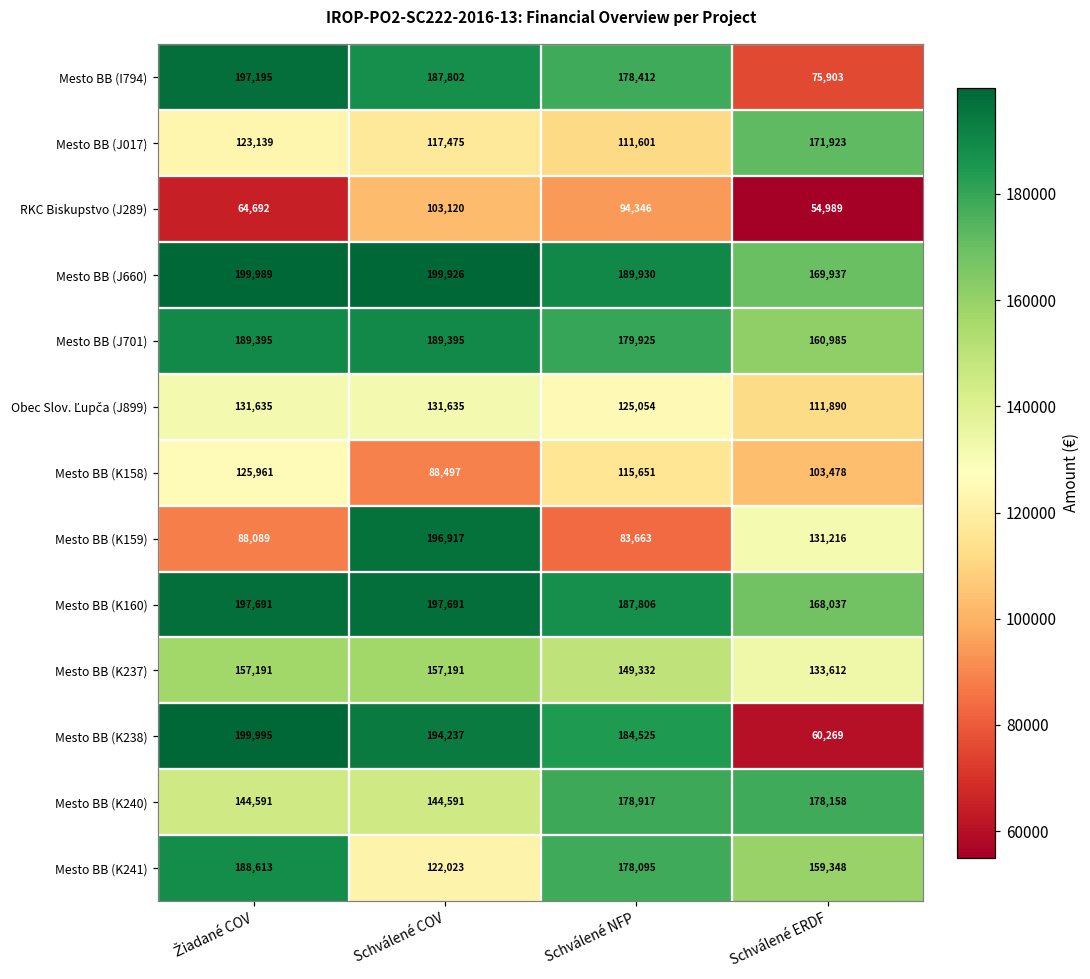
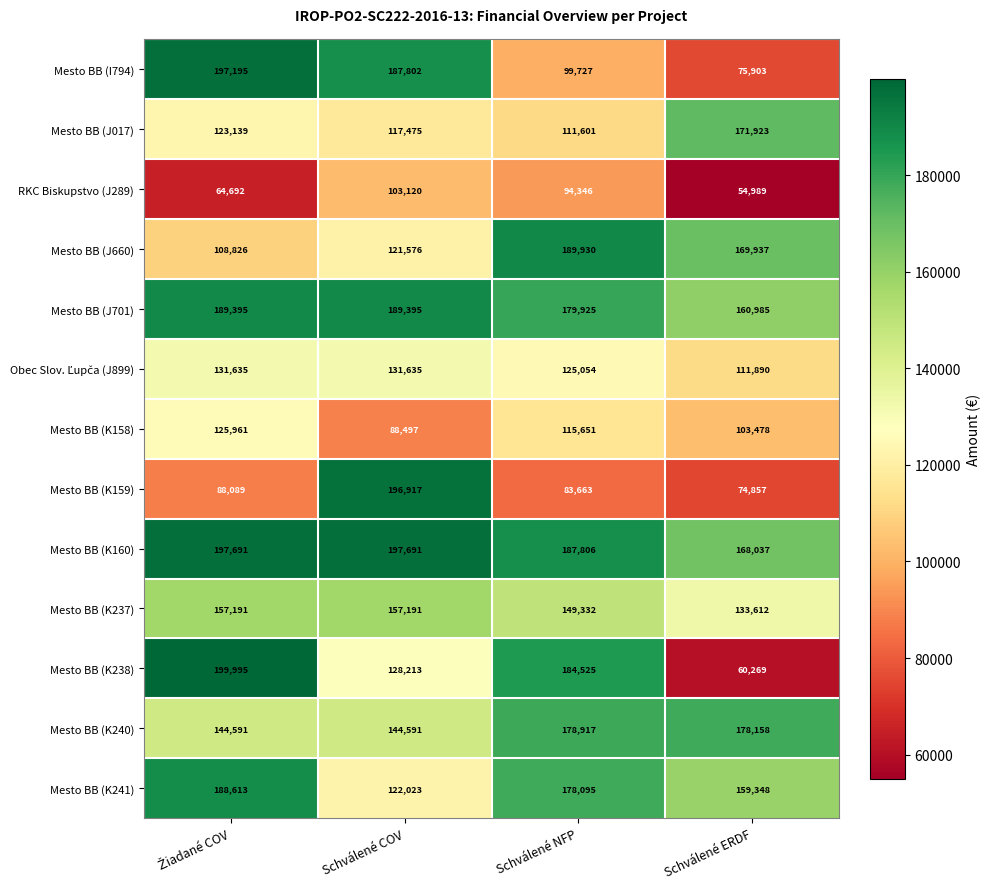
  {
    "Mesto BB (I794)": {
      "Žiadané COV": "197,195",
      "Schválené COV": "187,802",
-     "Schválené NFP": "178,412",
+     "Schválené NFP": "99,727",
      "Schválené ERDF": "75,903"
    },
    "Mesto BB (J017)": {
      "Žiadané COV": "123,139",
      "Schválené COV": "117,475",
      "Schválené NFP": "111,601",
      "Schválené ERDF": "171,923"
    },
    "RKC Biskupstvo (J289)": {
      "Žiadané COV": "64,692",
      "Schválené COV": "103,120",
      "Schválené NFP": "94,346",
      "Schválené ERDF": "54,989"
    },
    "Mesto BB (J660)": {
-     "Žiadané COV": "199,989",
-     "Schválené COV": "199,926",
+     "Žiadané COV": "108,826",
+     "Schválené COV": "121,576",
      "Schválené NFP": "189,930",
      "Schválené ERDF": "169,937"
    },
    "Mesto BB (J701)": {
      "Žiadané COV": "189,395",
      "Schválené COV": "189,395",
      "Schválené NFP": "179,925",
      "Schválené ERDF": "160,985"
    },
    "Obec Slov. Ľupča (J899)": {
      "Žiadané COV": "131,635",
      "Schválené COV": "131,635",
      "Schválené NFP": "125,054",
      "Schválené ERDF": "111,890"
    },
    "Mesto BB (K158)": {
      "Žiadané COV": "125,961",
      "Schválené COV": "88,497",
      "Schválené NFP": "115,651",
      "Schválené ERDF": "103,478"
    },
    "Mesto BB (K159)": {
      "Žiadané COV": "88,089",
      "Schválené COV": "196,917",
      "Schválené NFP": "83,663",
-     "Schválené ERDF": "131,216"
+     "Schválené ERDF": "74,857"
    },
    "Mesto BB (K160)": {
      "Žiadané COV": "197,691",
      "Schválené COV": "197,691",
      "Schválené NFP": "187,806",
      "Schválené ERDF": "168,037"
    },
    "Mesto BB (K237)": {
      "Žiadané COV": "157,191",
      "Schválené COV": "157,191",
      "Schválené NFP": "149,332",
      "Schválené ERDF": "133,612"
    },
    "Mesto BB (K238)": {
      "Žiadané COV": "199,995",
-     "Schválené COV": "194,237",
+     "Schválené COV": "128,213",
      "Schválené NFP": "184,525",
      "Schválené ERDF": "60,269"
    },
    "Mesto BB (K240)": {
      "Žiadané COV": "144,591",
      "Schválené COV": "144,591",
      "Schválené NFP": "178,917",
      "Schválené ERDF": "178,158"
    },
    "Mesto BB (K241)": {
      "Žiadané COV": "188,613",
      "Schválené COV": "122,023",
      "Schválené NFP": "178,095",
      "Schválené ERDF": "159,348"
    }
  }
